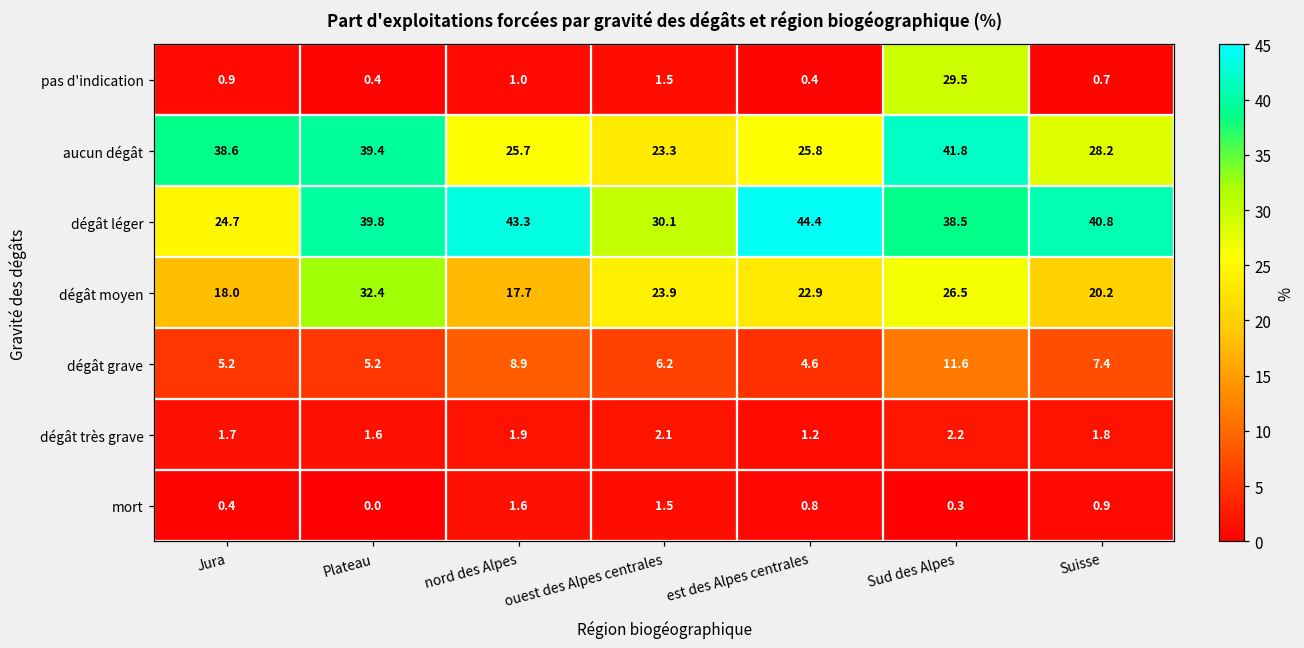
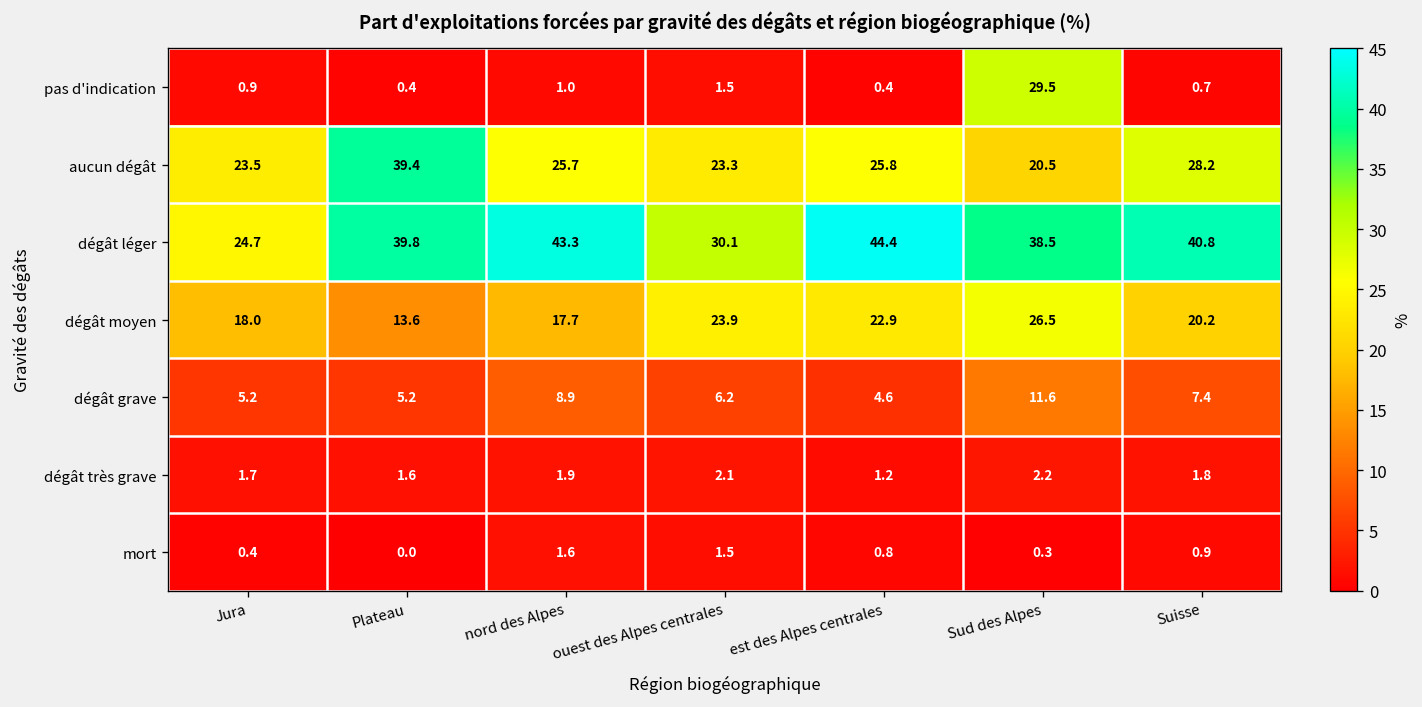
  {
    "pas d'indication": {
      "Jura": 0.9,
      "Plateau": 0.4,
      "nord des Alpes": 1.0,
      "ouest des Alpes centrales": 1.5,
      "est des Alpes centrales": 0.4,
      "Sud des Alpes": 29.5,
      "Suisse": 0.7
    },
    "aucun dégât": {
-     "Jura": 38.6,
+     "Jura": 23.5,
      "Plateau": 39.4,
      "nord des Alpes": 25.7,
      "ouest des Alpes centrales": 23.3,
      "est des Alpes centrales": 25.8,
-     "Sud des Alpes": 41.8,
+     "Sud des Alpes": 20.5,
      "Suisse": 28.2
    },
    "dégât léger": {
      "Jura": 24.7,
      "Plateau": 39.8,
      "nord des Alpes": 43.3,
      "ouest des Alpes centrales": 30.1,
      "est des Alpes centrales": 44.4,
      "Sud des Alpes": 38.5,
      "Suisse": 40.8
    },
    "dégât moyen": {
      "Jura": 18.0,
-     "Plateau": 32.4,
+     "Plateau": 13.6,
      "nord des Alpes": 17.7,
      "ouest des Alpes centrales": 23.9,
      "est des Alpes centrales": 22.9,
      "Sud des Alpes": 26.5,
      "Suisse": 20.2
    },
    "dégât grave": {
      "Jura": 5.2,
      "Plateau": 5.2,
      "nord des Alpes": 8.9,
      "ouest des Alpes centrales": 6.2,
      "est des Alpes centrales": 4.6,
      "Sud des Alpes": 11.6,
      "Suisse": 7.4
    },
    "dégât très grave": {
      "Jura": 1.7,
      "Plateau": 1.6,
      "nord des Alpes": 1.9,
      "ouest des Alpes centrales": 2.1,
      "est des Alpes centrales": 1.2,
      "Sud des Alpes": 2.2,
      "Suisse": 1.8
    },
    "mort": {
      "Jura": 0.4,
      "Plateau": 0.0,
      "nord des Alpes": 1.6,
      "ouest des Alpes centrales": 1.5,
      "est des Alpes centrales": 0.8,
      "Sud des Alpes": 0.3,
      "Suisse": 0.9
    }
  }
